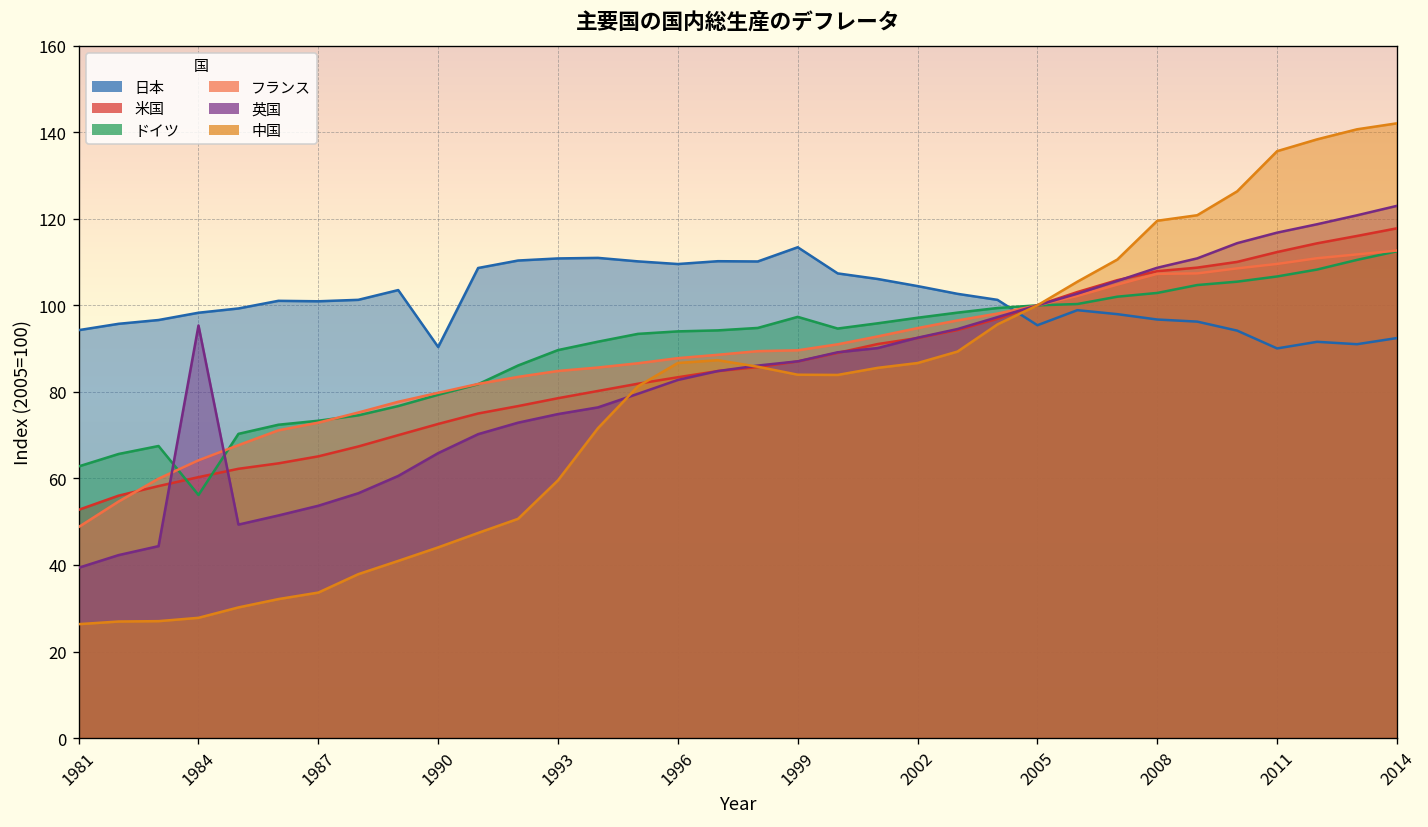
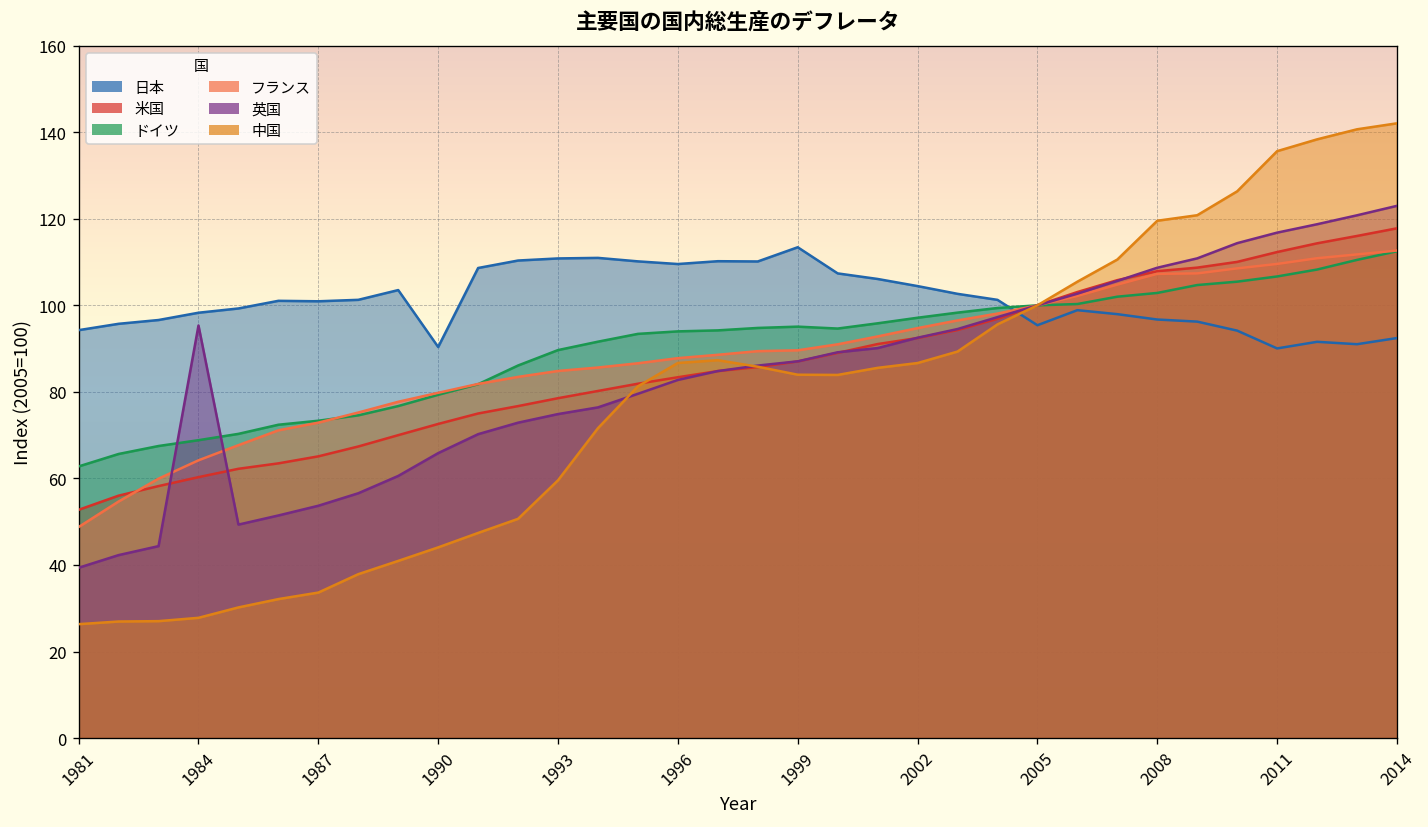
  {
    "日本": {
      "1981": 94,
      "1984": 98,
      "1987": 101,
      "1990": 90,
      "1993": 111,
      "1996": 110,
      "1999": 113,
      "2002": 104,
      "2005": 95,
      "2008": 97,
      "2011": 90,
      "2014": 92
    },
    "ドイツ": {
      "1981": 63,
-     "1984": 56,
+     "1984": 69,
      "1993": 90,
      "1996": 94,
-     "1999": 97,
+     "1999": 95,
      "2002": 97,
      "2008": 103,
      "2011": 107
    },
    "英国": {
      "1981": 39,
      "1984": 95,
      "1987": 54,
      "1990": 66,
      "1993": 75,
      "2008": 109,
      "2011": 117,
      "2014": 123
    }
  }
